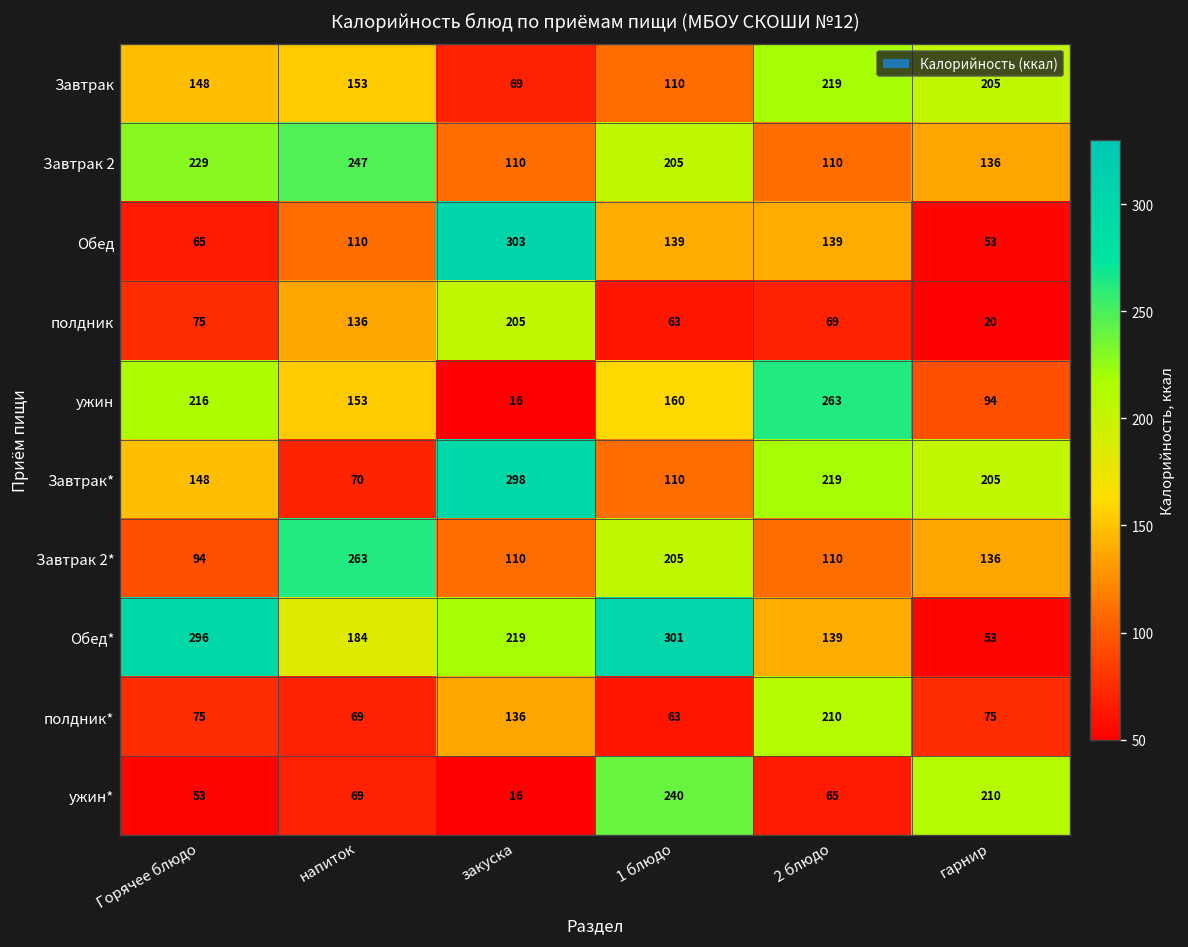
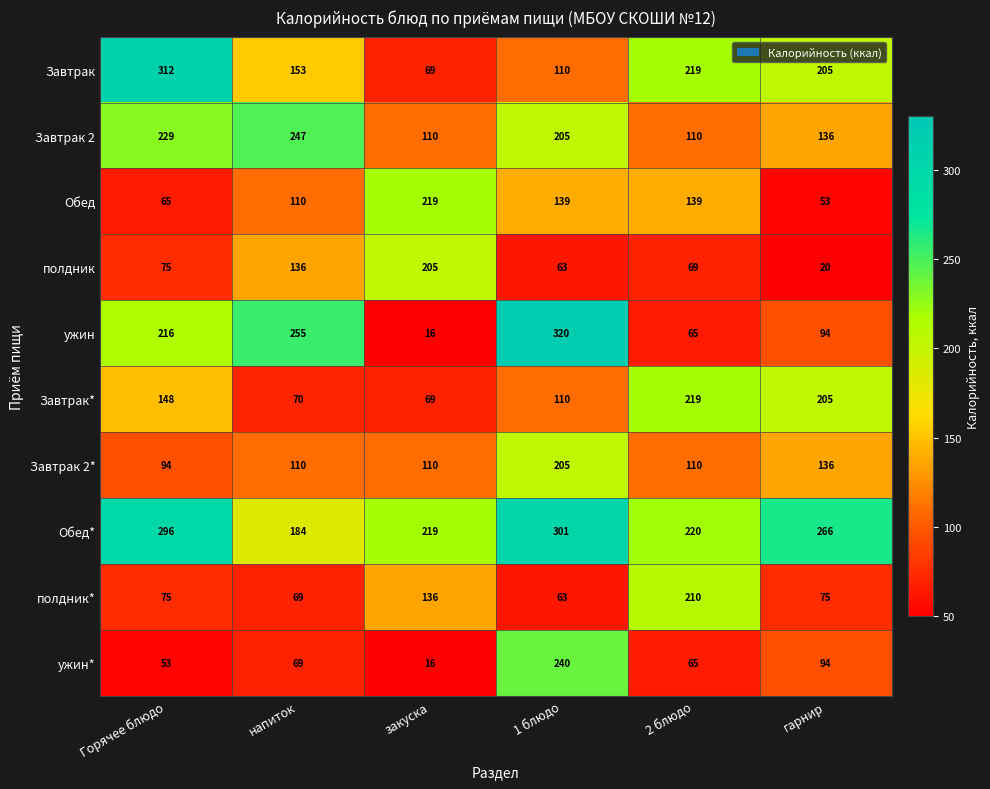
  {
    "Завтрак": {
-     "Горячее блюдо": 148,
+     "Горячее блюдо": 312,
      "напиток": 153,
      "закуска": 69,
      "1 блюдо": 110,
      "2 блюдо": 219,
      "гарнир": 205
    },
    "Завтрак 2": {
      "Горячее блюдо": 229,
      "напиток": 247,
      "закуска": 110,
      "1 блюдо": 205,
      "2 блюдо": 110,
      "гарнир": 136
    },
    "Обед": {
      "Горячее блюдо": 65,
      "напиток": 110,
-     "закуска": 303,
+     "закуска": 219,
      "1 блюдо": 139,
      "2 блюдо": 139,
      "гарнир": 53
    },
    "полдник": {
      "Горячее блюдо": 75,
      "напиток": 136,
      "закуска": 205,
      "1 блюдо": 63,
      "2 блюдо": 69,
      "гарнир": 20
    },
    "ужин": {
      "Горячее блюдо": 216,
-     "напиток": 153,
+     "напиток": 255,
      "закуска": 16,
-     "1 блюдо": 160,
-     "2 блюдо": 263,
+     "1 блюдо": 320,
+     "2 блюдо": 65,
      "гарнир": 94
    },
    "Завтрак*": {
      "Горячее блюдо": 148,
      "напиток": 70,
-     "закуска": 298,
+     "закуска": 69,
      "1 блюдо": 110,
      "2 блюдо": 219,
      "гарнир": 205
    },
    "Завтрак 2*": {
      "Горячее блюдо": 94,
-     "напиток": 263,
+     "напиток": 110,
      "закуска": 110,
      "1 блюдо": 205,
      "2 блюдо": 110,
      "гарнир": 136
    },
    "Обед*": {
      "Горячее блюдо": 296,
      "напиток": 184,
      "закуска": 219,
      "1 блюдо": 301,
-     "2 блюдо": 139,
-     "гарнир": 53
+     "2 блюдо": 220,
+     "гарнир": 266
    },
    "полдник*": {
      "Горячее блюдо": 75,
      "напиток": 69,
      "закуска": 136,
      "1 блюдо": 63,
      "2 блюдо": 210,
      "гарнир": 75
    },
    "ужин*": {
      "Горячее блюдо": 53,
      "напиток": 69,
      "закуска": 16,
      "1 блюдо": 240,
      "2 блюдо": 65,
-     "гарнир": 210
+     "гарнир": 94
    }
  }
